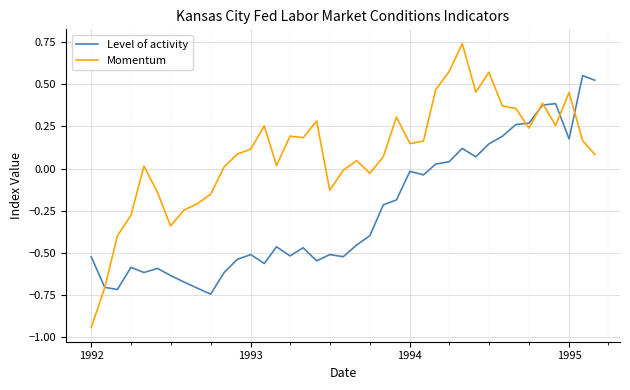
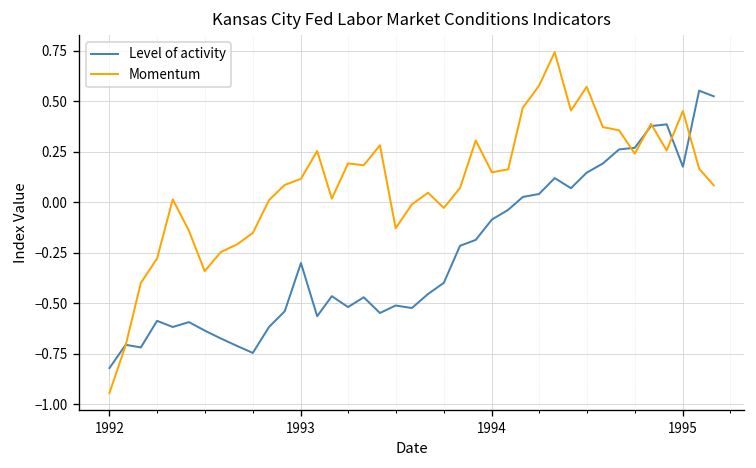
  {
    "Level of activity": {
-     "1992": -0.52,
-     "1993": -0.51,
-     "1994": -0.02,
+     "1992": -0.82,
+     "1993": -0.30,
+     "1994": -0.09,
      "1995": 0.18
    },
    "Momentum": {
      "1992": -0.94,
      "1993": 0.12,
      "1994": 0.15,
      "1995": 0.45
    }
  }
